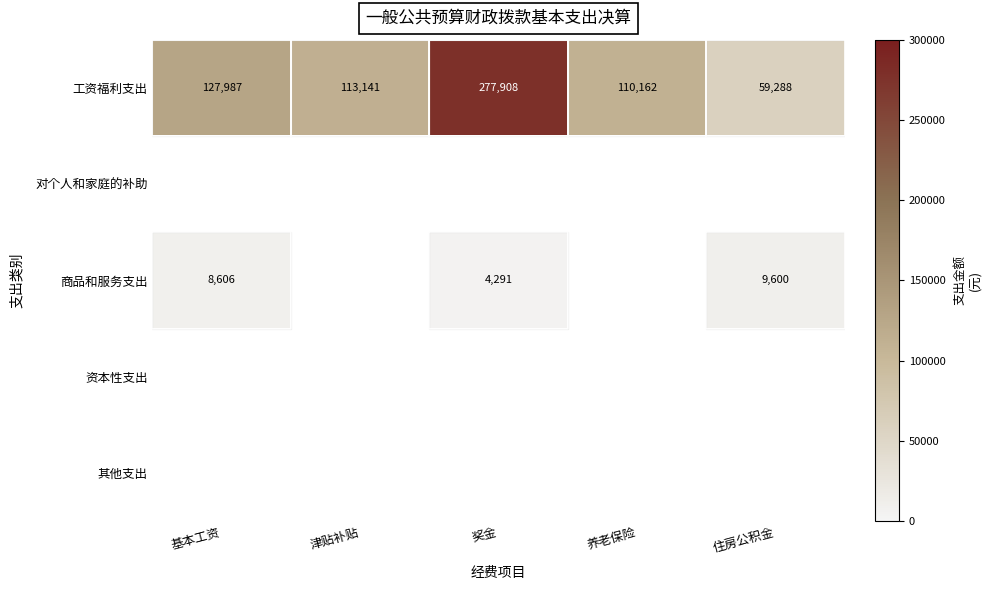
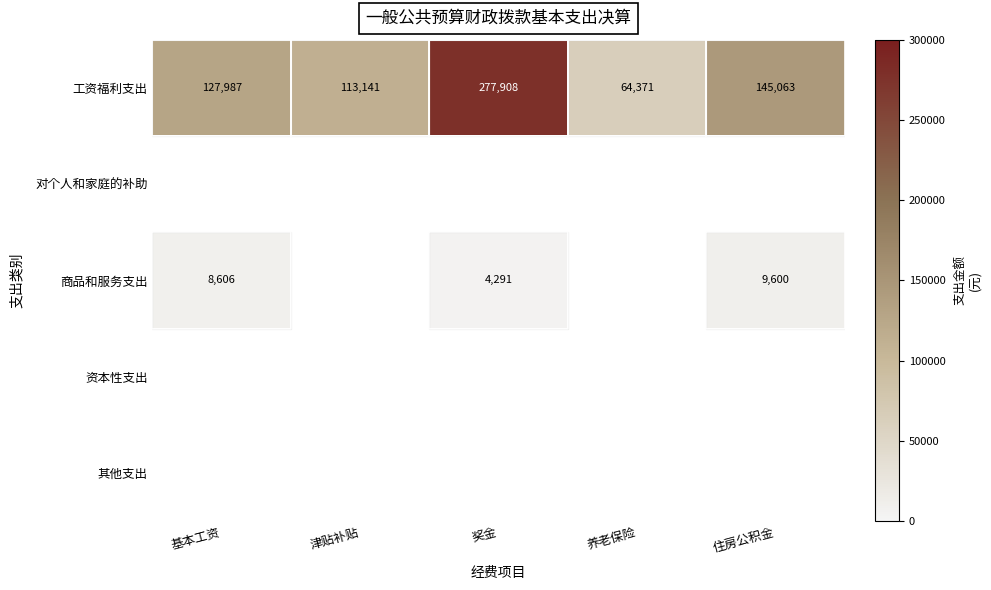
  {
    "工资福利支出": {
      "基本工资": "127,987",
      "津贴补贴": "113,141",
      "奖金": "277,908",
-     "养老保险": "110,162",
-     "住房公积金": "59,288"
+     "养老保险": "64,371",
+     "住房公积金": "145,063"
    },
    "商品和服务支出": {
      "基本工资": "8,606",
      "奖金": "4,291",
      "住房公积金": "9,600"
    }
  }
